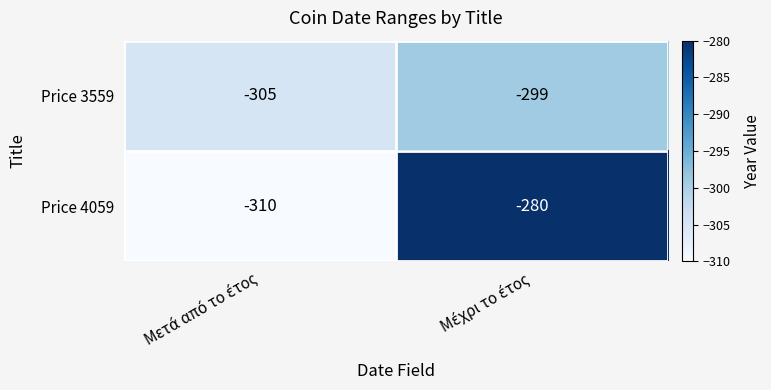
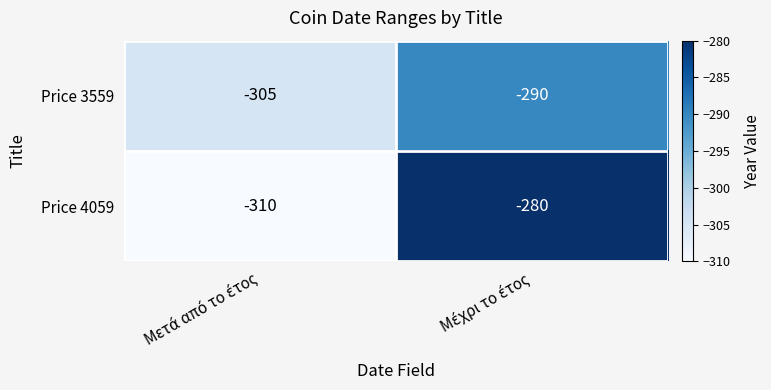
  {
    "Price 3559": {
      "Μετά από το έτος": -305,
-     "Μέχρι το έτος": -299
+     "Μέχρι το έτος": -290
    },
    "Price 4059": {
      "Μετά από το έτος": -310,
      "Μέχρι το έτος": -280
    }
  }
